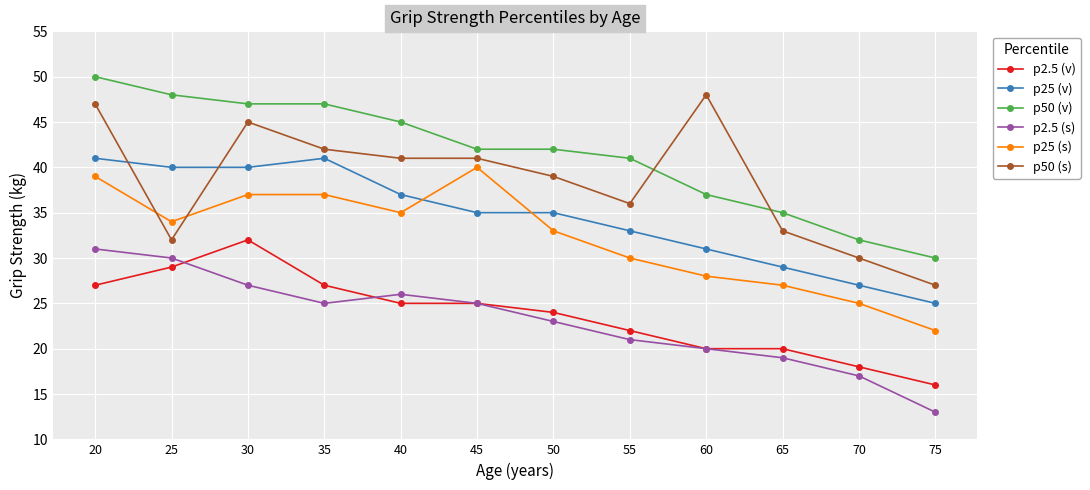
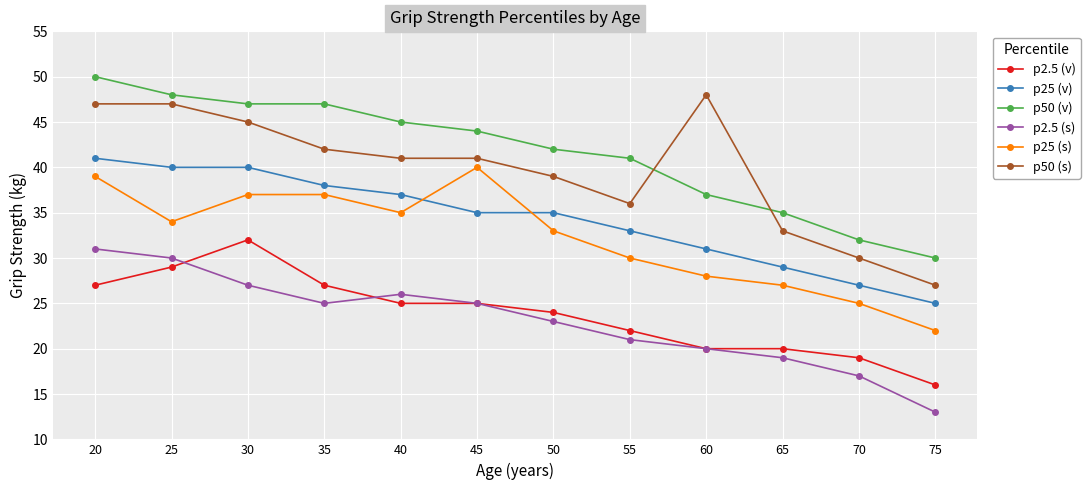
  {
    "p2.5 (v)": {
      "20": 27,
      "25": 29,
      "30": 32,
      "35": 27,
      "40": 25,
      "50": 24,
      "55": 22,
      "65": 20,
-     "70": 18,
+     "70": 19,
      "75": 16
    },
    "p25 (v)": {
      "20": 41,
      "25": 40,
      "30": 40,
-     "35": 41,
+     "35": 38,
      "40": 37,
      "45": 35,
      "50": 35,
      "55": 33,
      "60": 31,
      "65": 29,
      "70": 27,
      "75": 25
    },
    "p50 (v)": {
      "20": 50,
      "25": 48,
      "30": 47,
      "35": 47,
      "40": 45,
-     "45": 42,
+     "45": 44,
      "50": 42,
      "55": 41,
      "60": 37,
      "65": 35,
      "70": 32,
      "75": 30
    },
    "p2.5 (s)": {
      "20": 31,
      "25": 30,
      "30": 27,
      "35": 25,
      "40": 26,
      "50": 23,
      "55": 21,
      "65": 19,
      "70": 17,
      "75": 13
    },
    "p25 (s)": {
      "20": 39,
      "25": 34,
      "30": 37,
      "35": 37,
      "40": 35,
      "45": 40,
      "50": 33,
      "55": 30,
      "60": 28,
      "65": 27,
      "70": 25,
      "75": 22
    },
    "p50 (s)": {
      "20": 47,
-     "25": 32,
+     "25": 47,
      "30": 45,
      "35": 42,
      "40": 41,
      "45": 41,
      "50": 39,
      "55": 36,
      "60": 48,
      "65": 33,
      "70": 30,
      "75": 27
    }
  }
